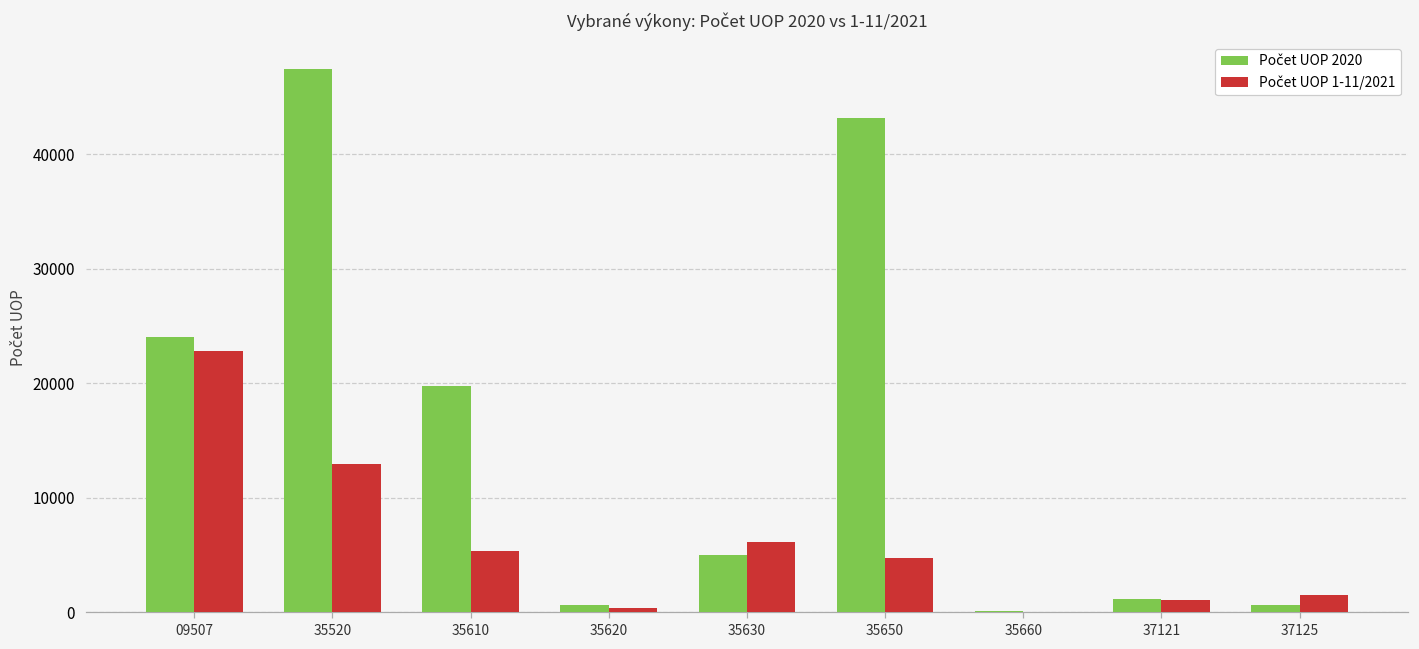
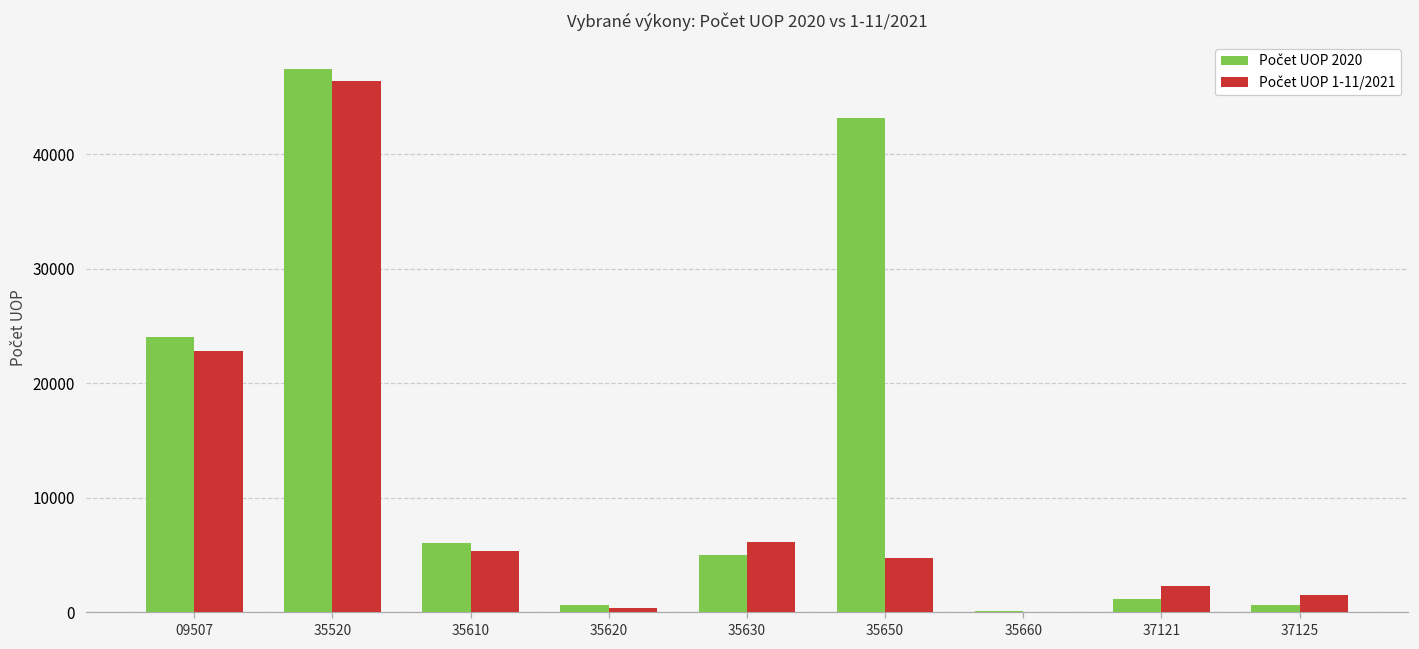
  {
    "Počet UOP 2020": {
      "09507": 24000,
      "35520": 47400,
-     "35610": 19800,
+     "35610": 6000,
      "35620": 600,
      "35630": 5000,
      "35650": 43100,
      "37121": 1200,
      "37125": 700
    },
    "Počet UOP 1-11/2021": {
      "09507": 22800,
-     "35520": 13000,
+     "35520": 46400,
      "35610": 5300,
      "35620": 400,
      "35630": 6100,
      "35650": 4700,
-     "37121": 1100,
+     "37121": 2300,
      "37125": 1500
    }
  }
